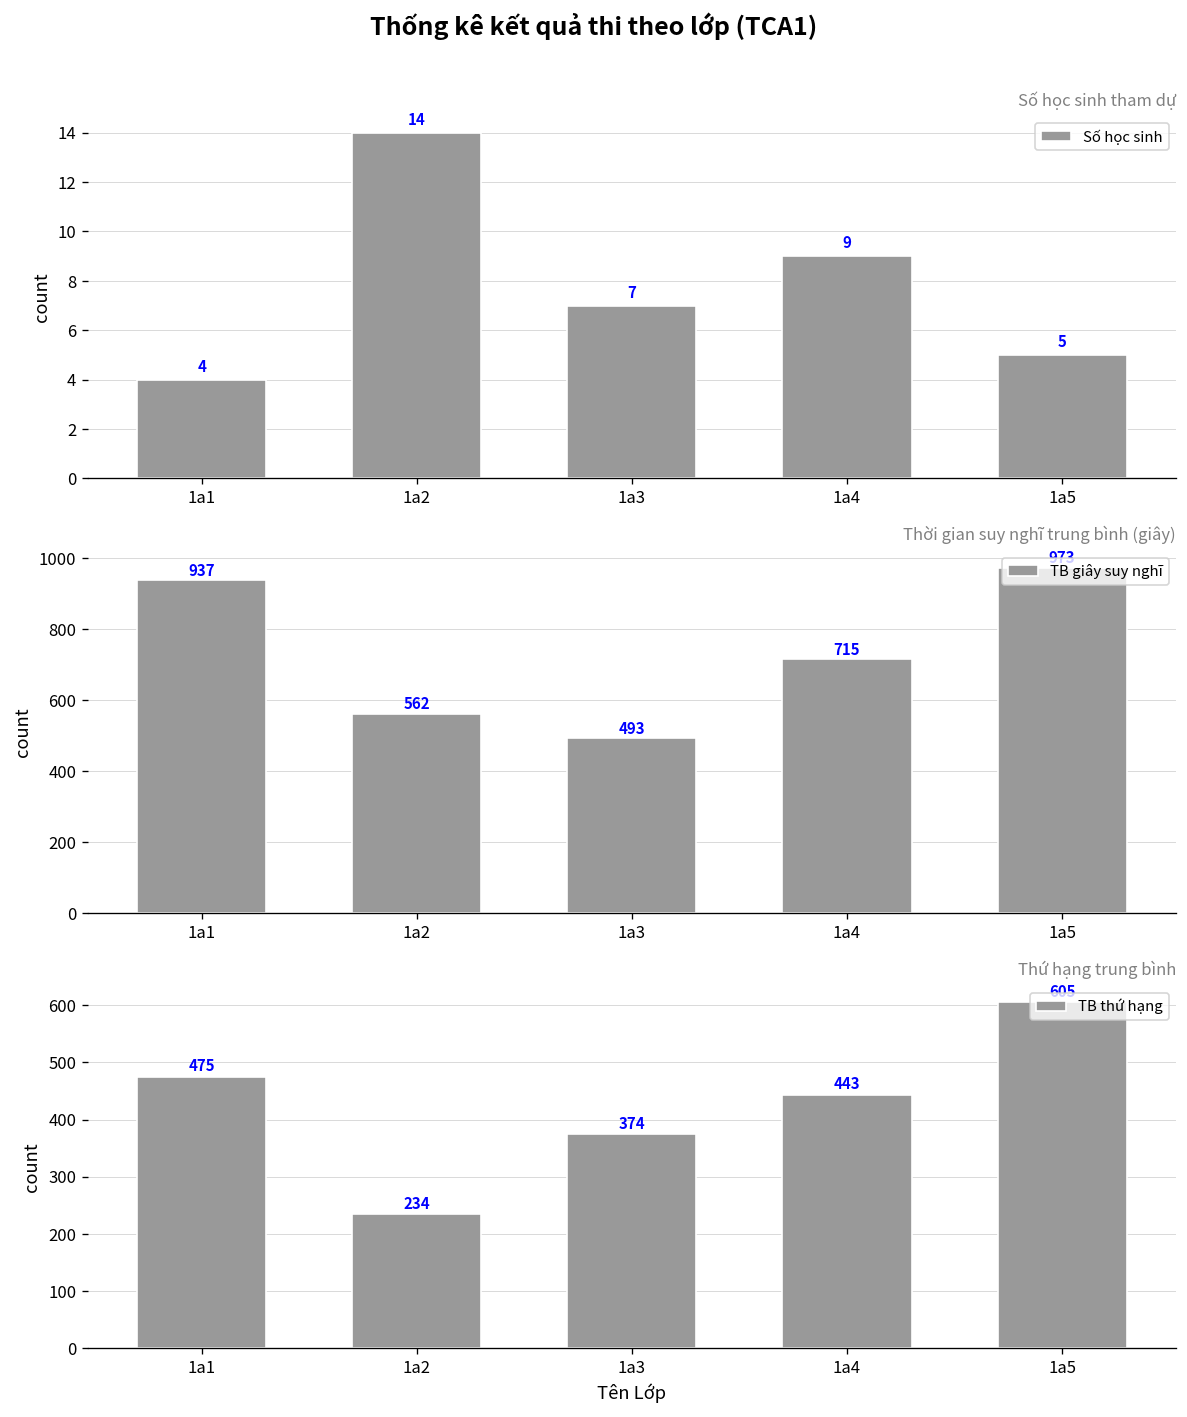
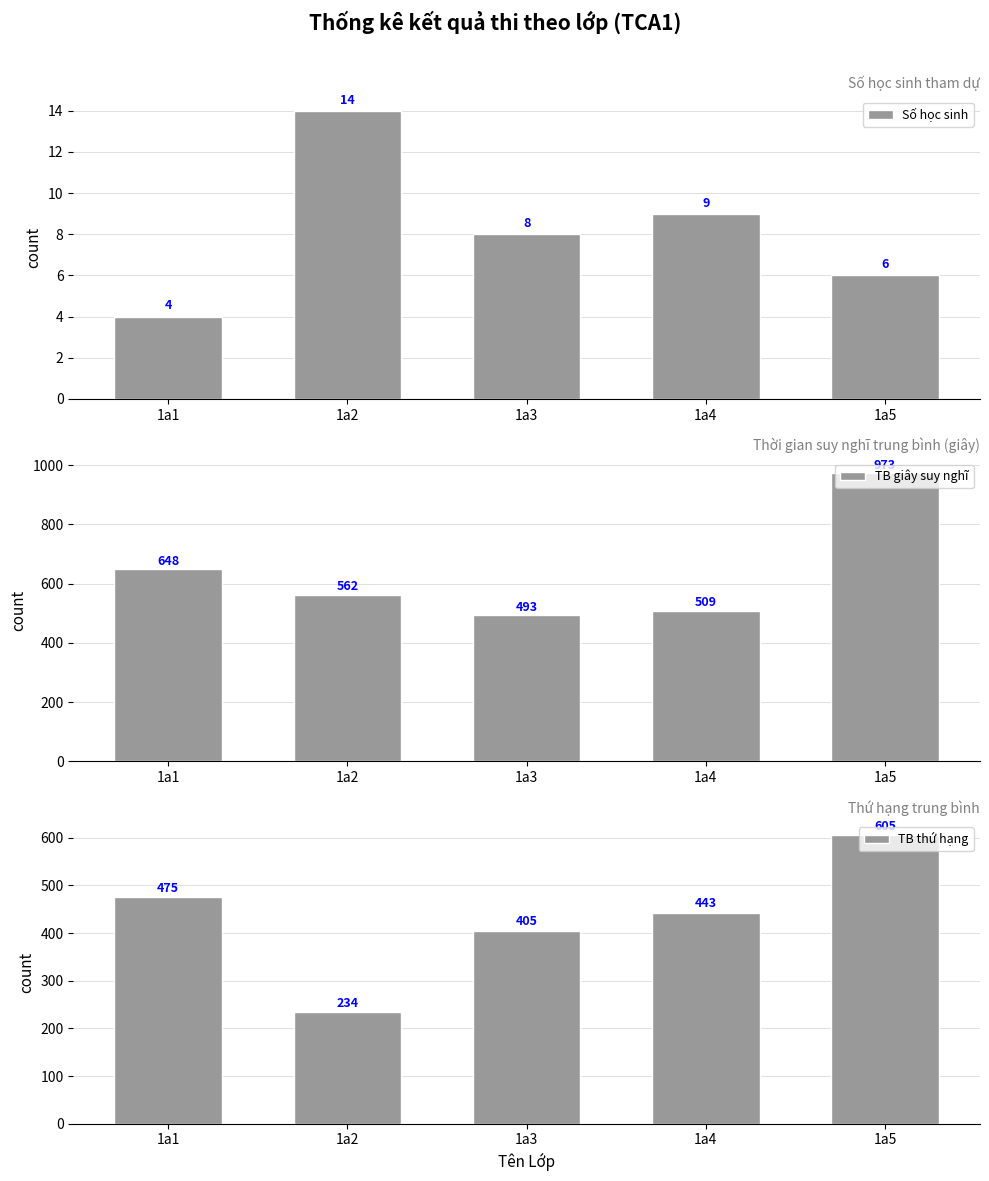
  {
    "Số học sinh tham dự": {
      "1a1": 4,
      "1a2": 14,
-     "1a3": 7,
+     "1a3": 8,
      "1a4": 9,
-     "1a5": 5
+     "1a5": 6
    },
    "Thời gian suy nghĩ trung bình (giây)": {
-     "1a1": 937,
+     "1a1": 648,
      "1a2": 562,
      "1a3": 493,
-     "1a4": 715
+     "1a4": 509
    },
    "Thứ hạng trung bình": {
      "1a1": 475,
      "1a2": 234,
-     "1a3": 374,
+     "1a3": 405,
      "1a4": 443
    }
  }
